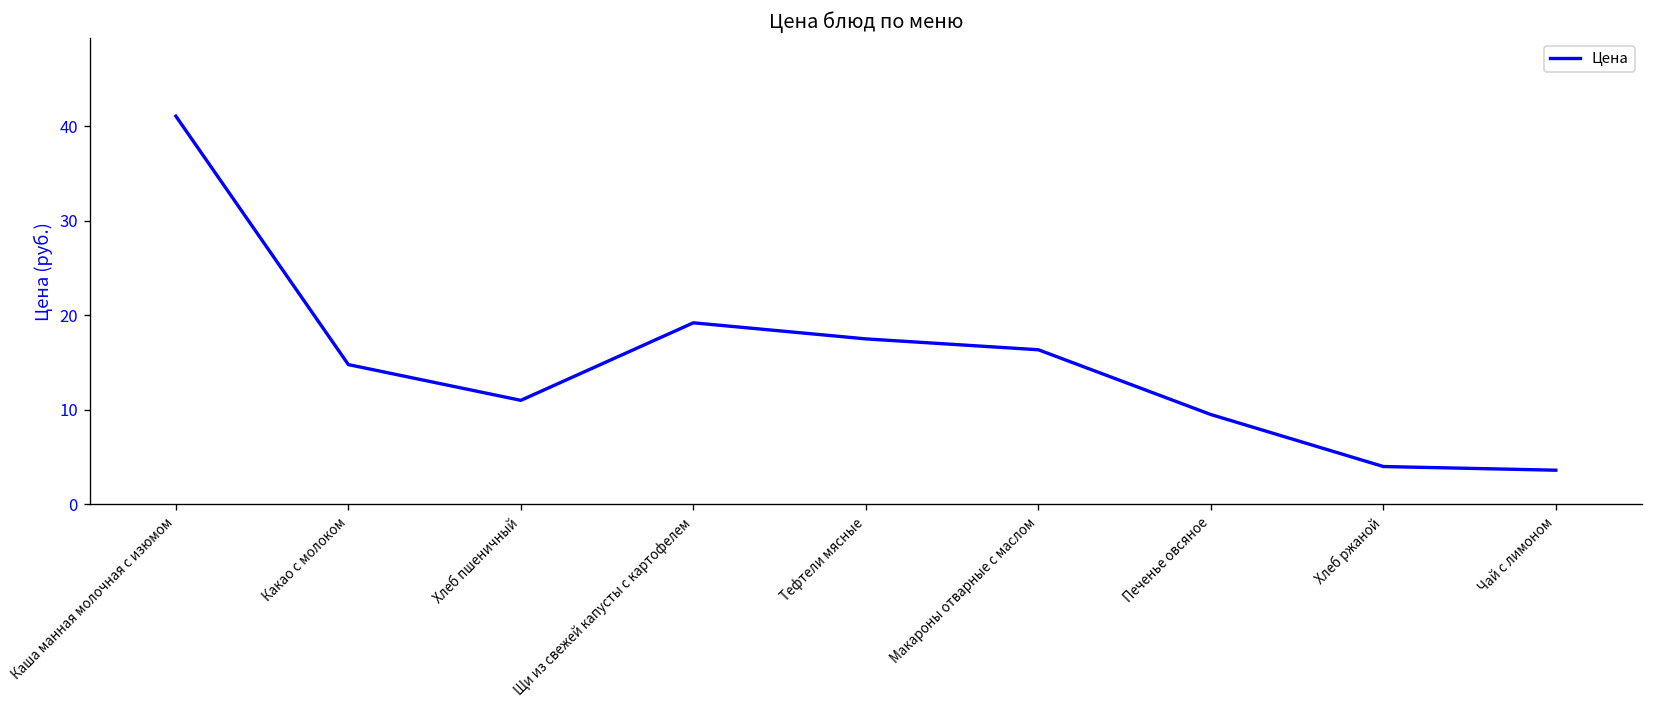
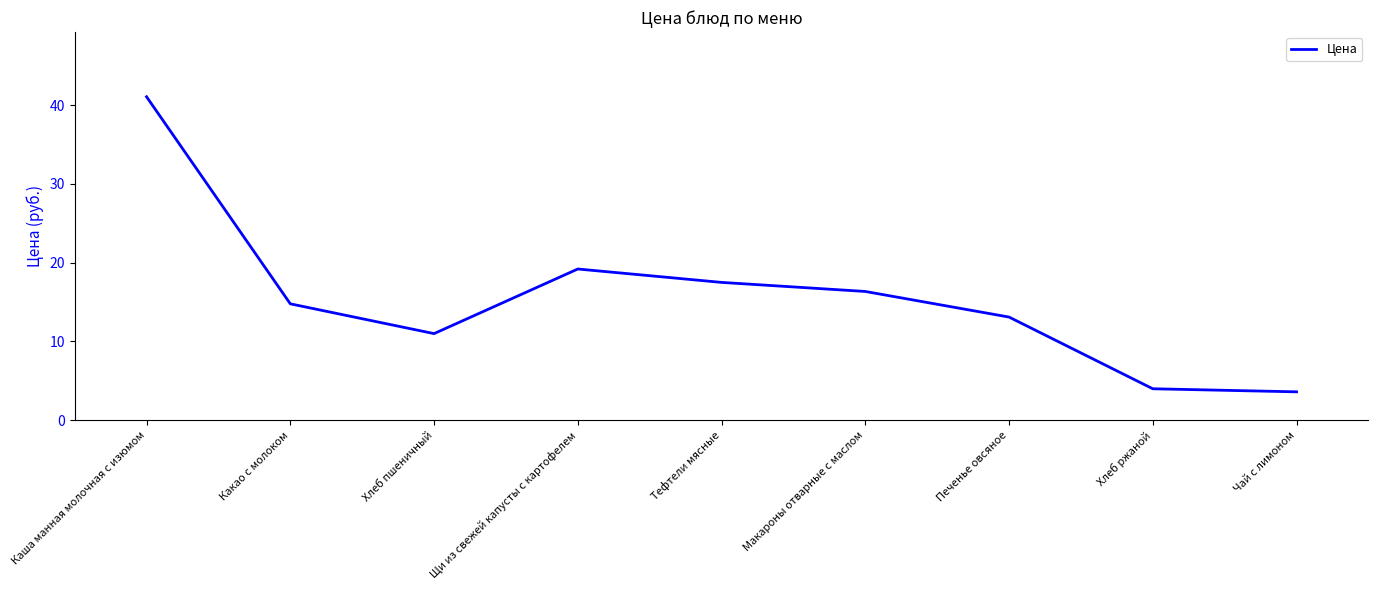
  {
    "Каша манная молочная с изюмом": 41,
    "Какао с молоком": 15,
    "Хлеб пшеничный": 11,
    "Щи из свежей капусты с картофелем": 19,
    "Тефтели мясные": 18,
    "Макароны отварные с маслом": 16,
-   "Печенье овсяное": 10,
+   "Печенье овсяное": 13,
    "Хлеб ржаной": 4,
    "Чай с лимоном": 4
  }
